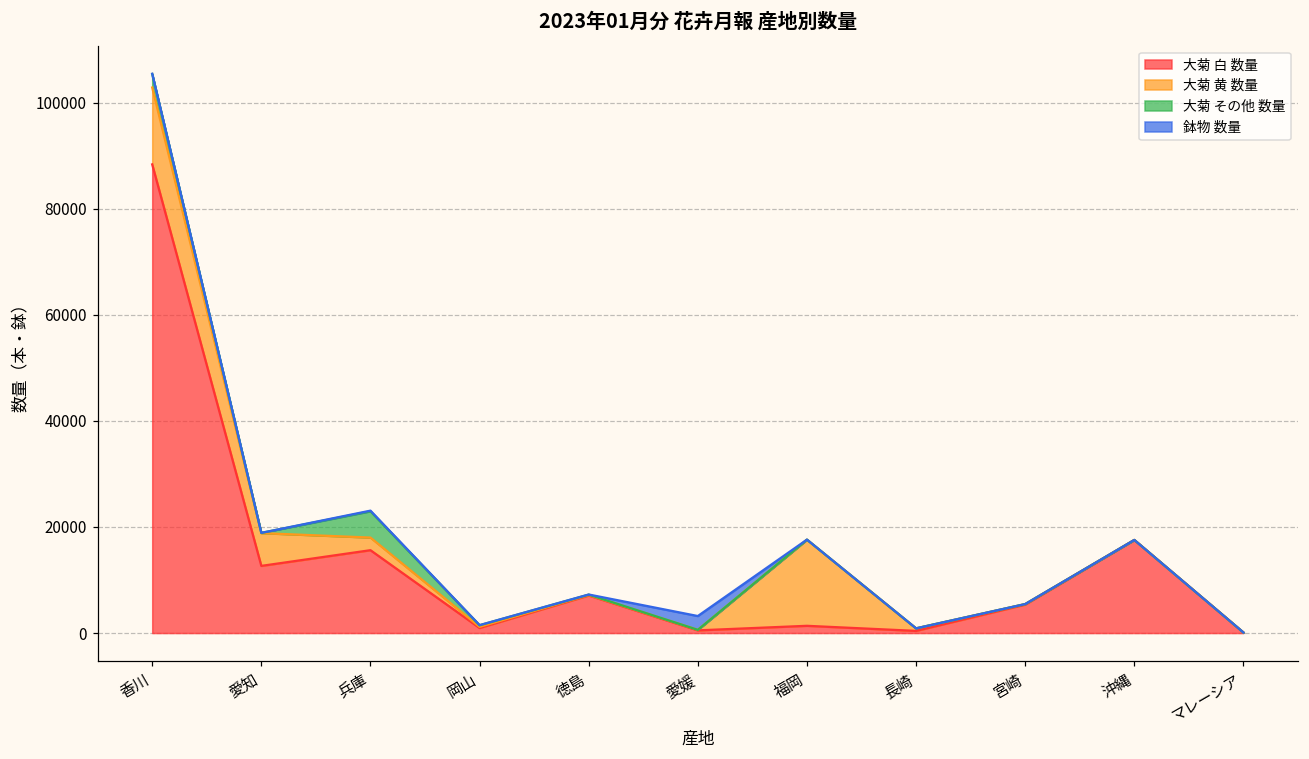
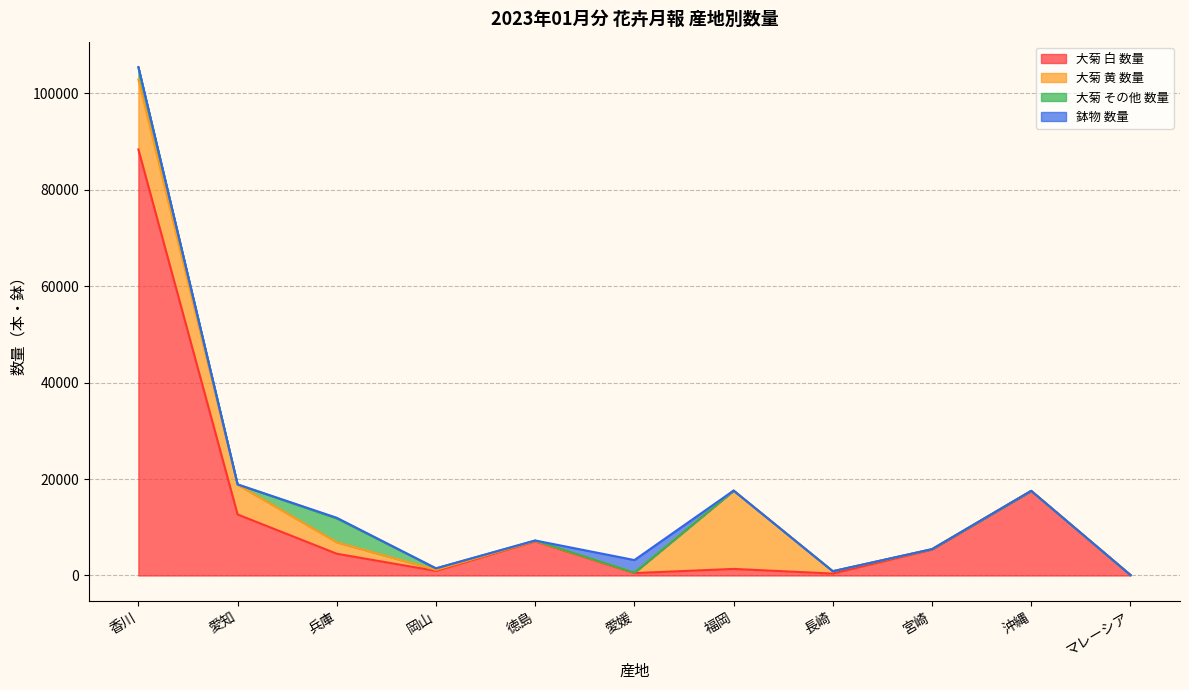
  {
    "大菊 白 数量": {
      "香川": 88000,
      "愛知": 13000,
-     "兵庫": 16000,
+     "兵庫": 5000,
      "福岡": 1000
    },
    "大菊 黄 数量": {
      "香川": 15000,
      "兵庫": 2000
    },
    "鉢物 数量": {
      "愛媛": 3000
    }
  }
